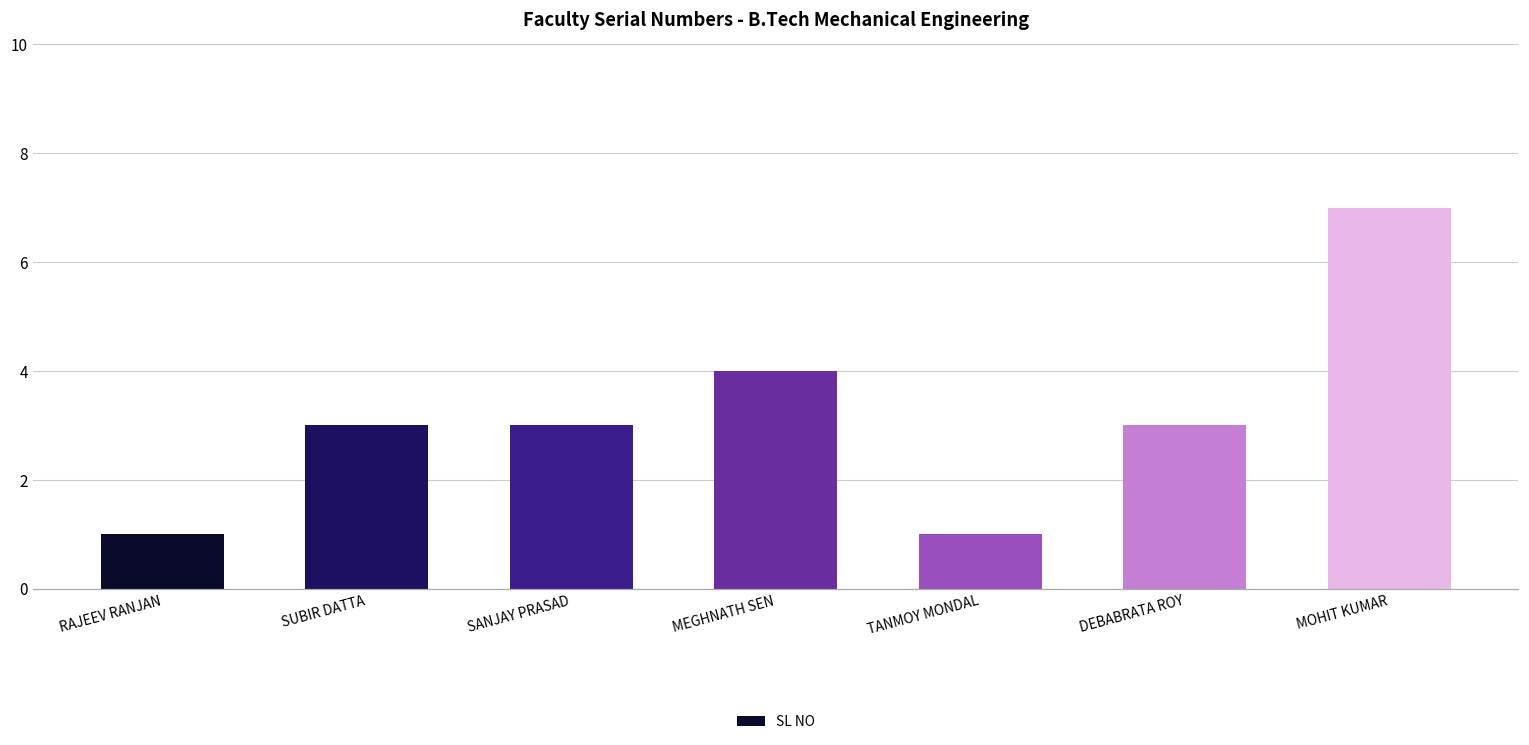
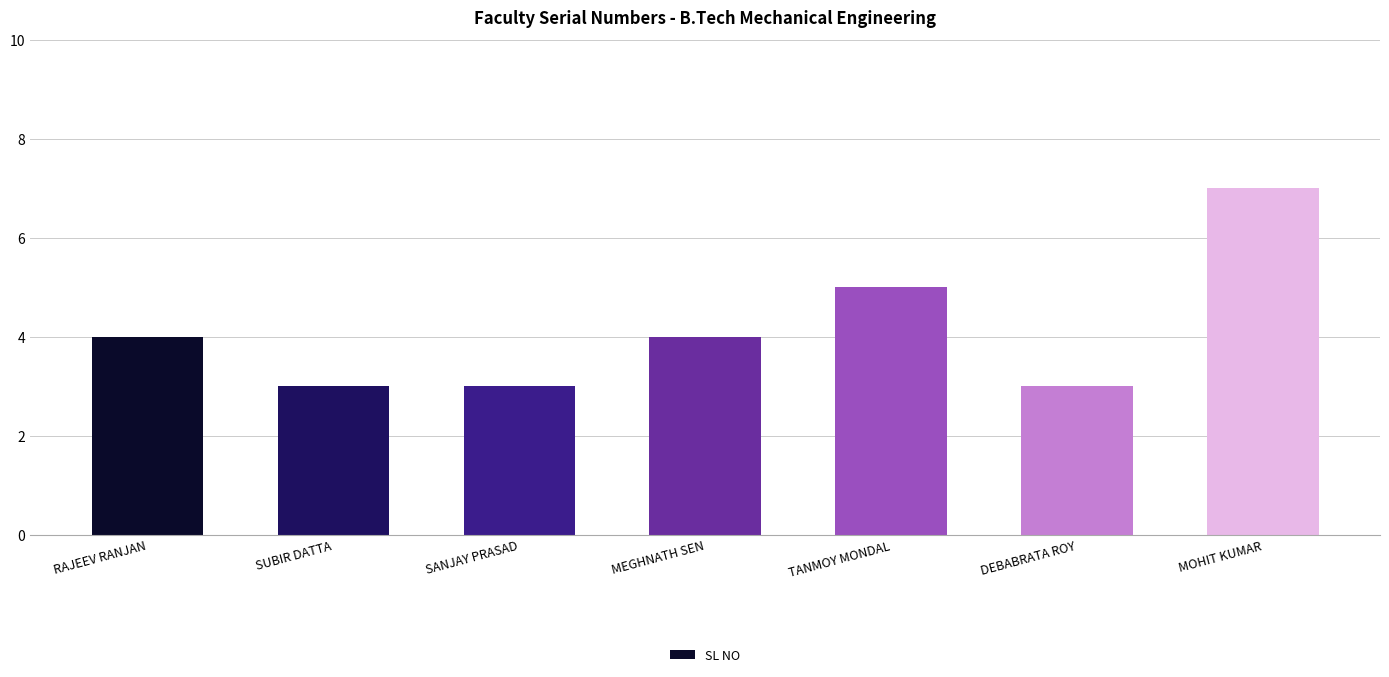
  {
-   "RAJEEV RANJAN": 1,
+   "RAJEEV RANJAN": 4,
    "SUBIR DATTA": 3,
    "SANJAY PRASAD": 3,
    "MEGHNATH SEN": 4,
-   "TANMOY MONDAL": 1,
+   "TANMOY MONDAL": 5,
    "DEBABRATA ROY": 3,
    "MOHIT KUMAR": 7
  }
